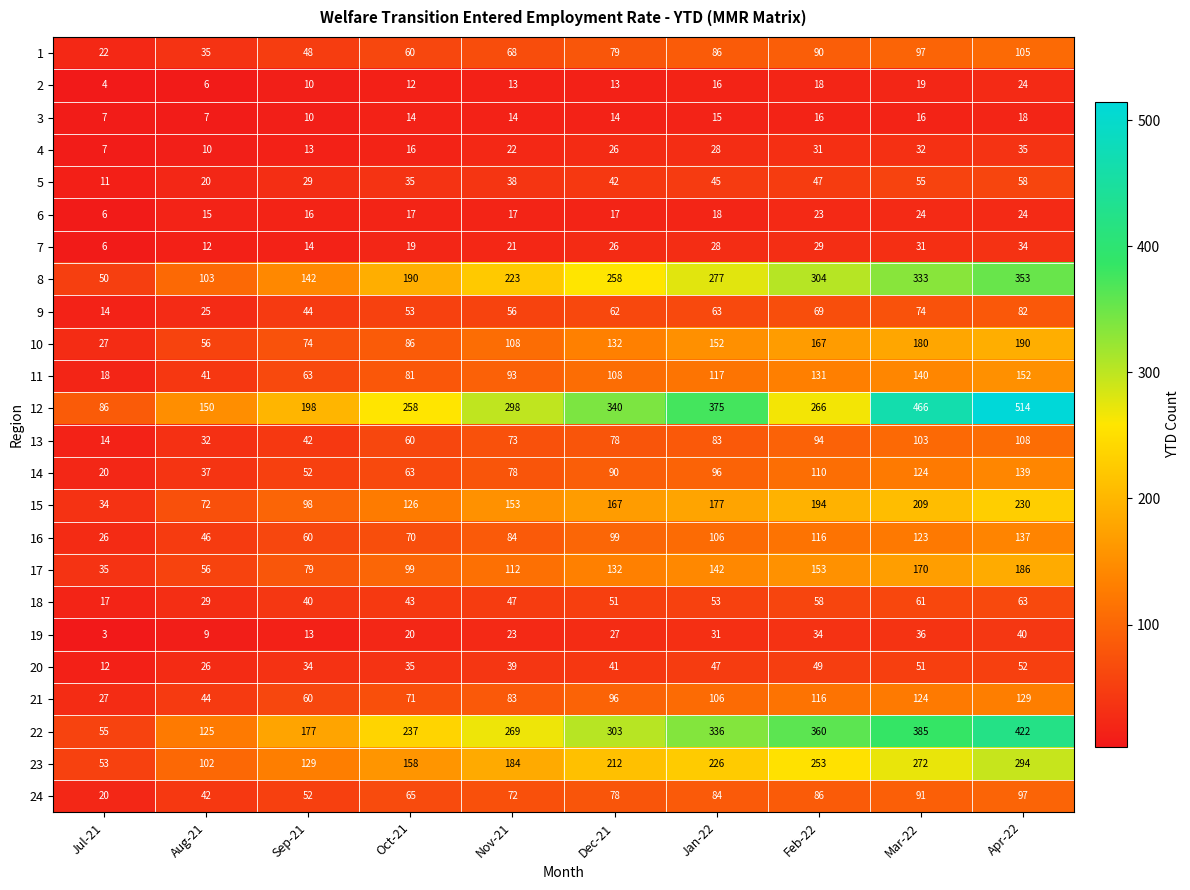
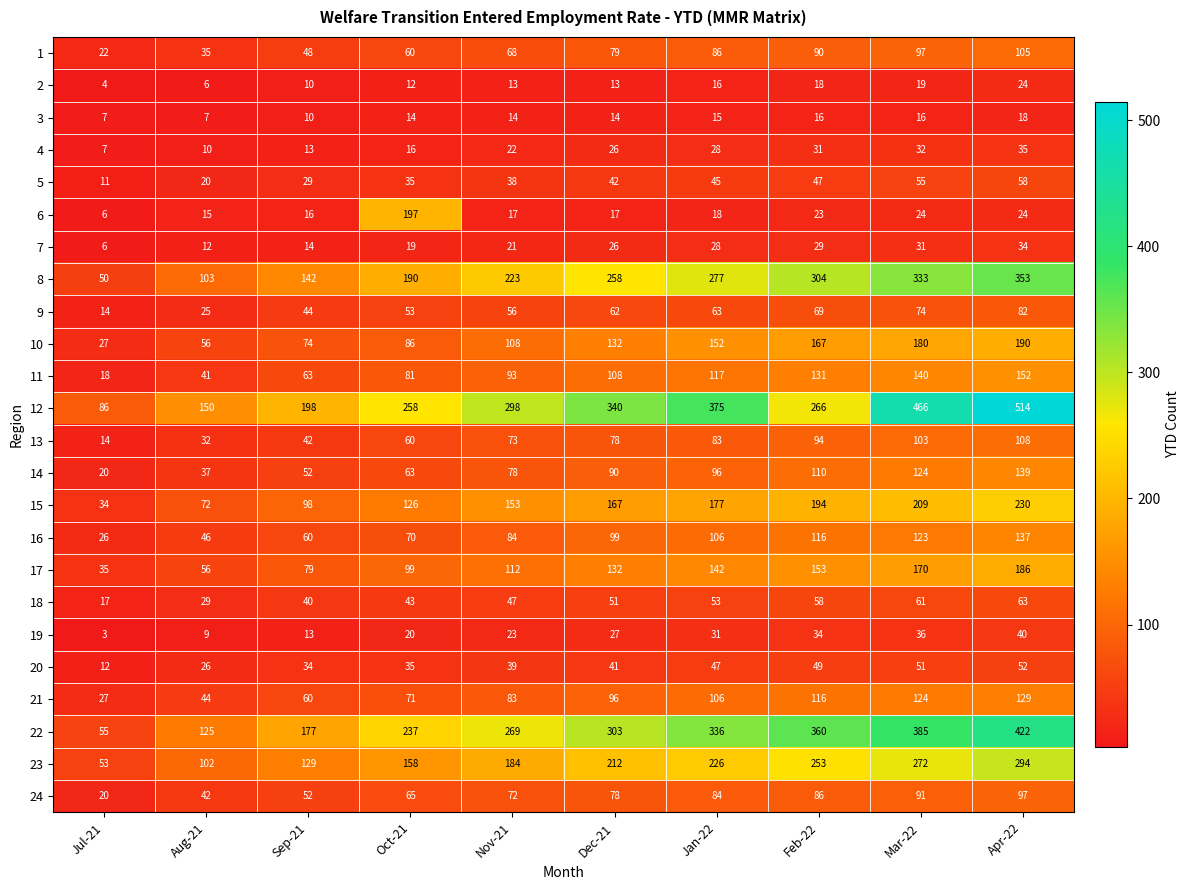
  {
    "6": {
      "Jul-21": 6,
      "Aug-21": 15,
      "Sep-21": 16,
-     "Oct-21": 17,
+     "Oct-21": 197,
      "Nov-21": 17,
      "Dec-21": 17,
      "Jan-22": 18,
      "Feb-22": 23,
      "Mar-22": 24,
      "Apr-22": 24
    }
  }
